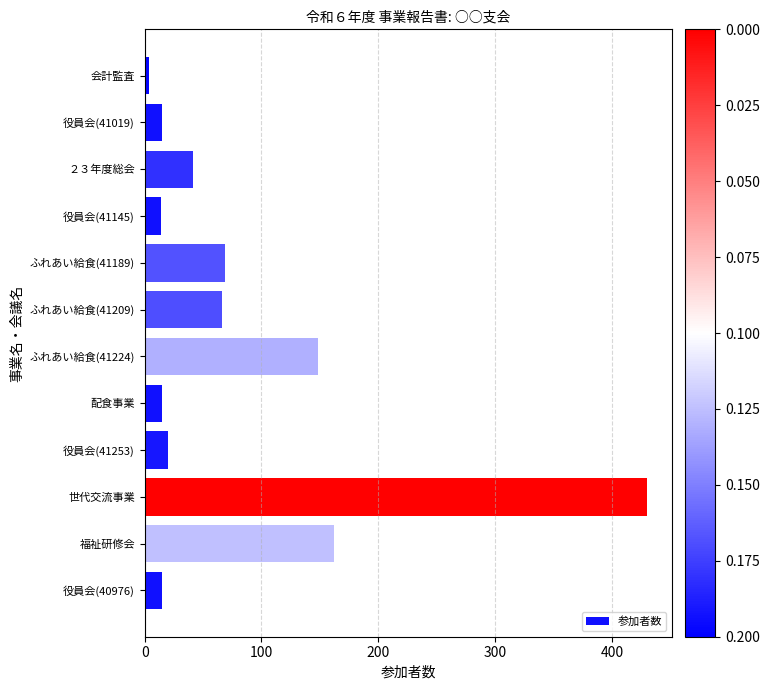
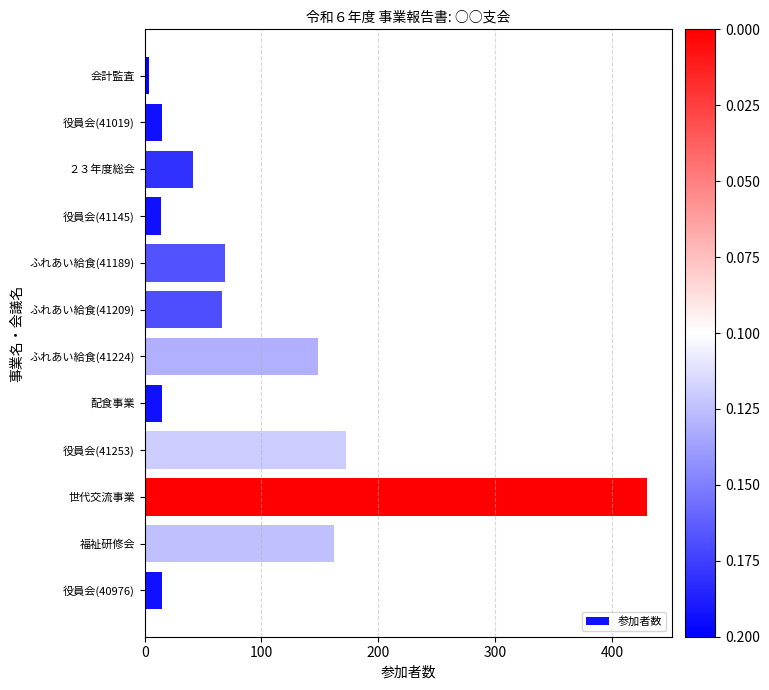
  {
    "会計監査": 4,
    "役員会(41019)": 15,
    "２３年度総会": 41,
    "役員会(41145)": 14,
    "ふれあい給食(41189)": 69,
    "ふれあい給食(41209)": 66,
    "ふれあい給食(41224)": 148,
    "配食事業": 15,
-   "役員会(41253)": 20,
+   "役員会(41253)": 172,
    "世代交流事業": 430,
    "福祉研修会": 162,
    "役員会(40976)": 15
  }
